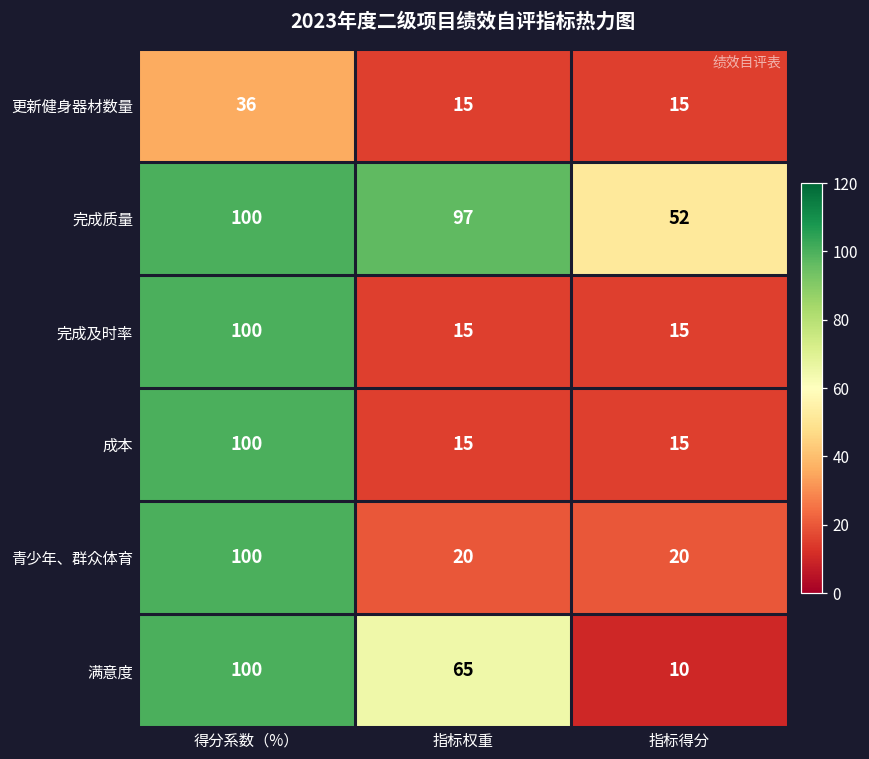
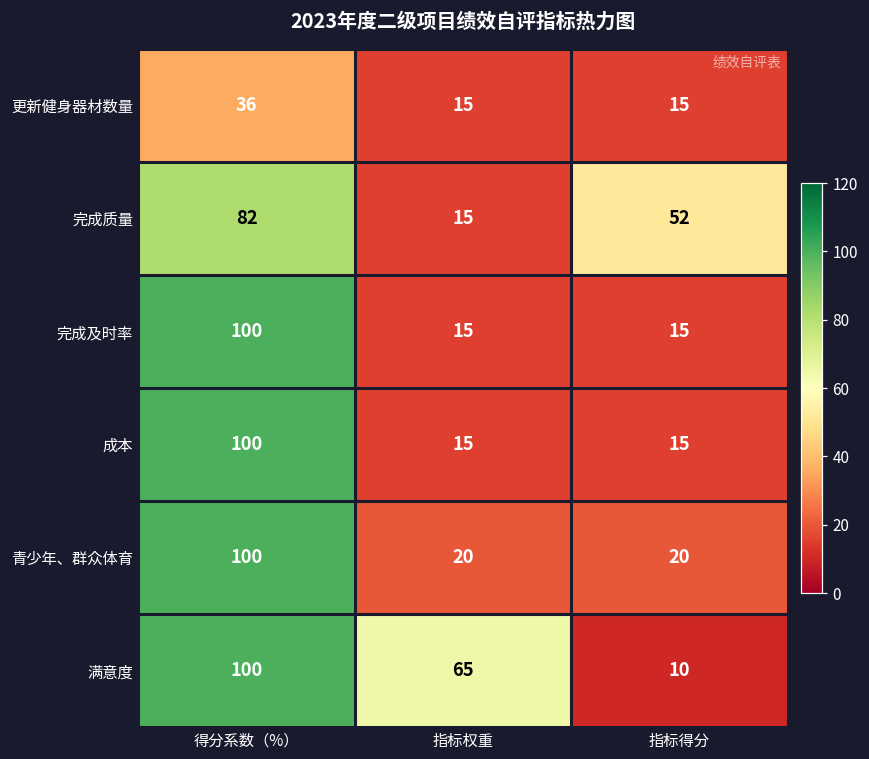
  {
    "更新健身器材数量": {
      "得分系数（%）": 36,
      "指标权重": 15
    },
    "完成质量": {
-     "得分系数（%）": 100,
-     "指标权重": 97,
+     "得分系数（%）": 82,
+     "指标权重": 15,
      "指标得分": 52
    },
    "完成及时率": {
      "得分系数（%）": 100,
      "指标权重": 15,
      "指标得分": 15
    },
    "成本": {
      "得分系数（%）": 100,
      "指标权重": 15,
      "指标得分": 15
    },
    "青少年、群众体育": {
      "得分系数（%）": 100,
      "指标权重": 20,
      "指标得分": 20
    },
    "满意度": {
      "得分系数（%）": 100,
      "指标权重": 65,
      "指标得分": 10
    }
  }
